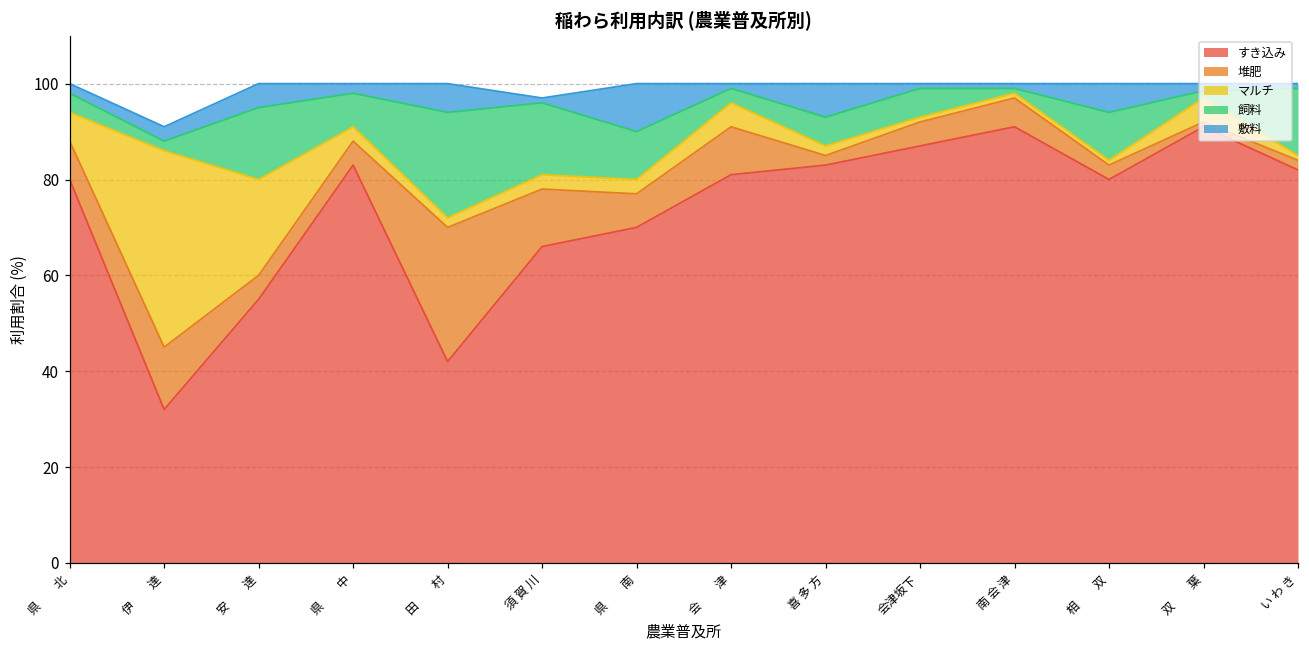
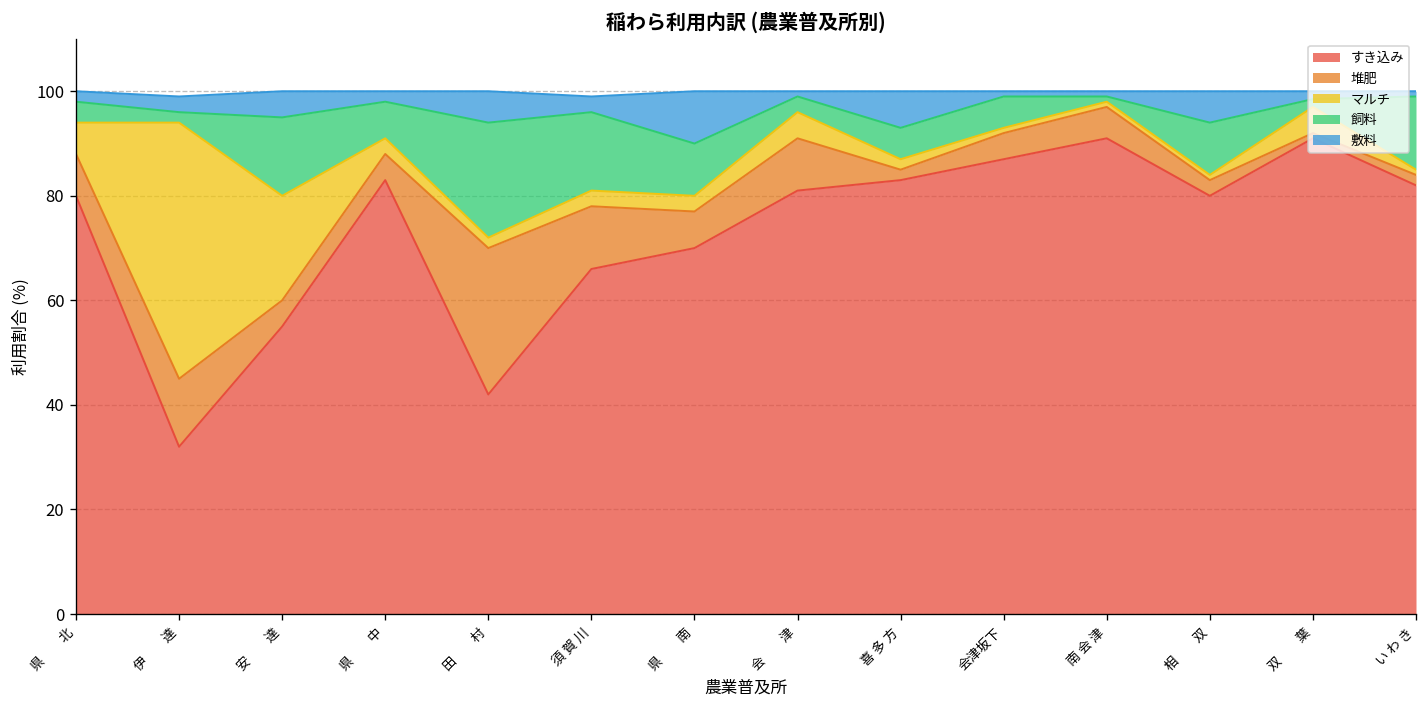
  {
    "マルチ": {
      "県 北": 6,
-     "伊 達": 41,
+     "伊 達": 49,
      "安 達": 20,
      "県 中": 3,
      "田 村": 2,
      "須 賀 川": 3,
      "県 南": 3,
      "会 津": 5,
      "喜 多 方": 2,
      "会津坂下": 1,
      "南 会 津": 1,
      "相 双": 1,
      "い わ き": 1
    },
    "飼料": {
      "県 北": 4,
      "伊 達": 2,
      "安 達": 15,
      "県 中": 7,
      "田 村": 22,
      "須 賀 川": 15,
      "県 南": 10,
      "会 津": 3,
      "喜 多 方": 6,
      "会津坂下": 6,
      "南 会 津": 1,
      "相 双": 10,
      "い わ き": 14
    },
    "敷料": {
      "県 北": 2,
      "伊 達": 3,
      "安 達": 5,
      "県 中": 2,
      "田 村": 6,
-     "須 賀 川": 1,
+     "須 賀 川": 3,
      "県 南": 10,
      "会 津": 1,
      "喜 多 方": 7,
      "会津坂下": 1,
      "南 会 津": 1,
      "相 双": 6,
      "い わ き": 1
    }
  }
